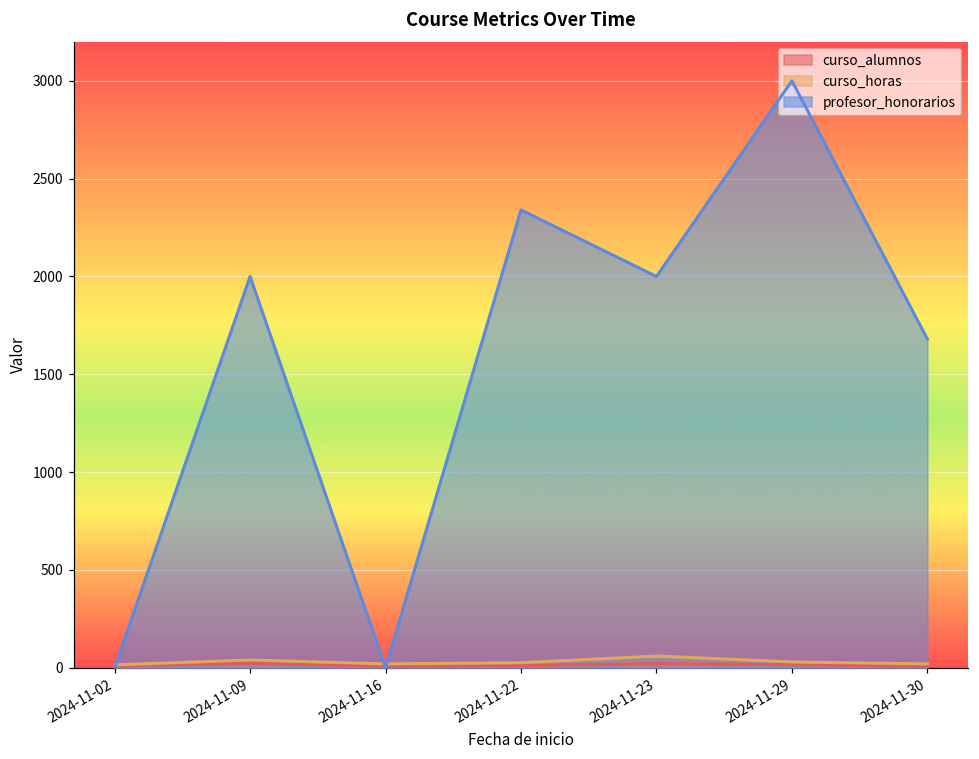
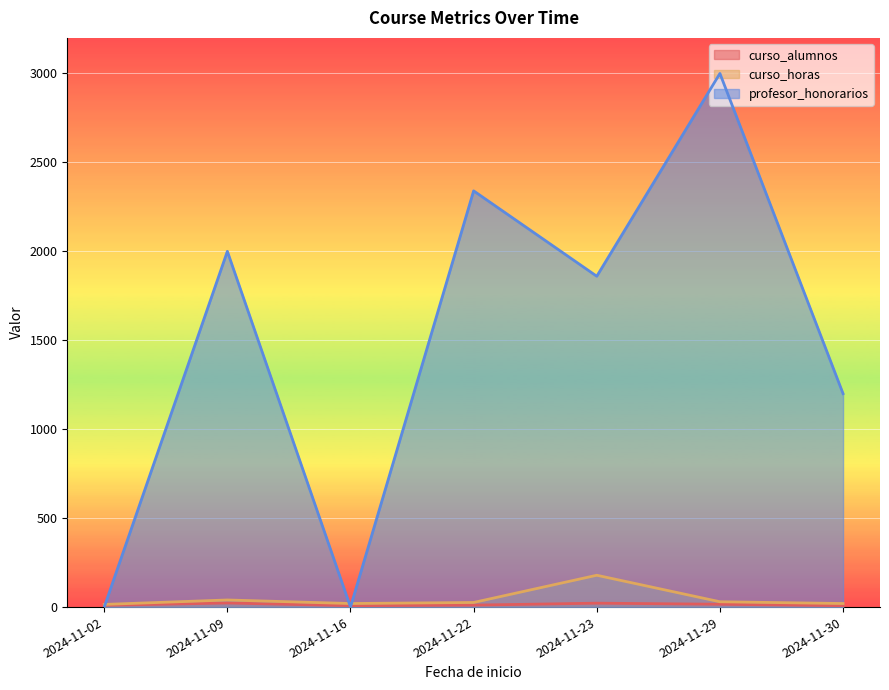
  {
    "curso_alumnos": {
      "2024-11-09": 20,
      "2024-11-22": 10,
      "2024-11-23": 20
    },
    "curso_horas": {
      "2024-11-09": 40,
      "2024-11-22": 30,
-     "2024-11-23": 60
+     "2024-11-23": 180
    },
    "profesor_honorarios": {
      "2024-11-09": 2000,
      "2024-11-22": 2340,
-     "2024-11-23": 2000,
-     "2024-11-30": 1680
+     "2024-11-23": 1860,
+     "2024-11-30": 1200
    }
  }
